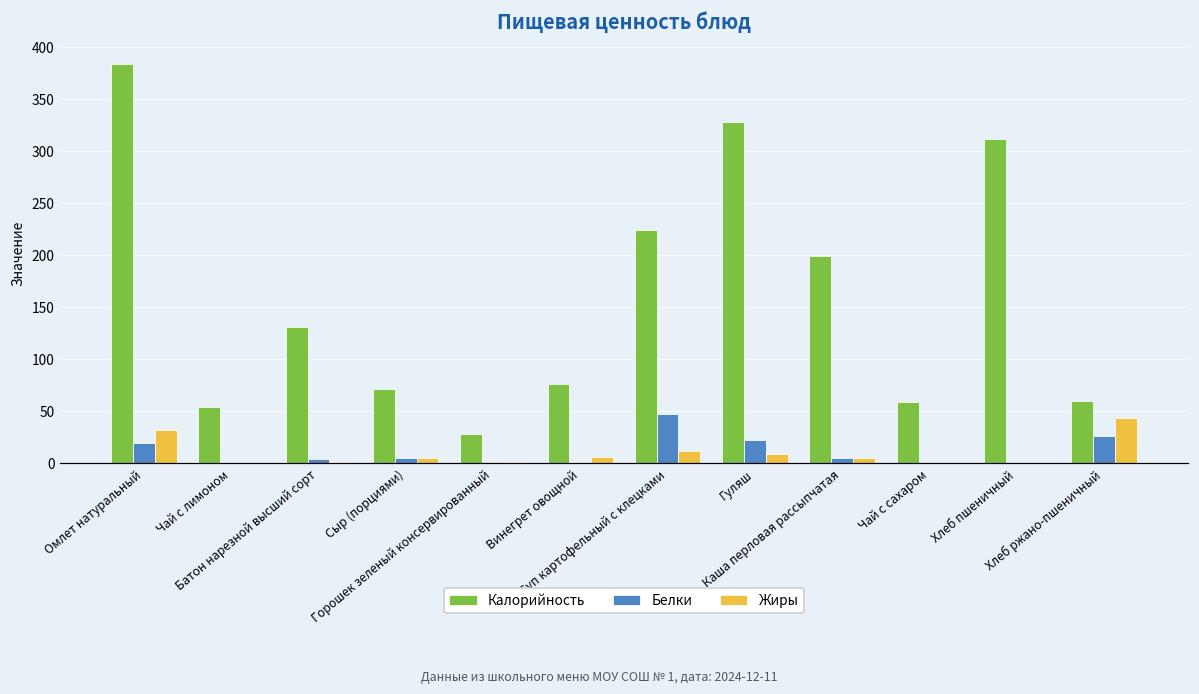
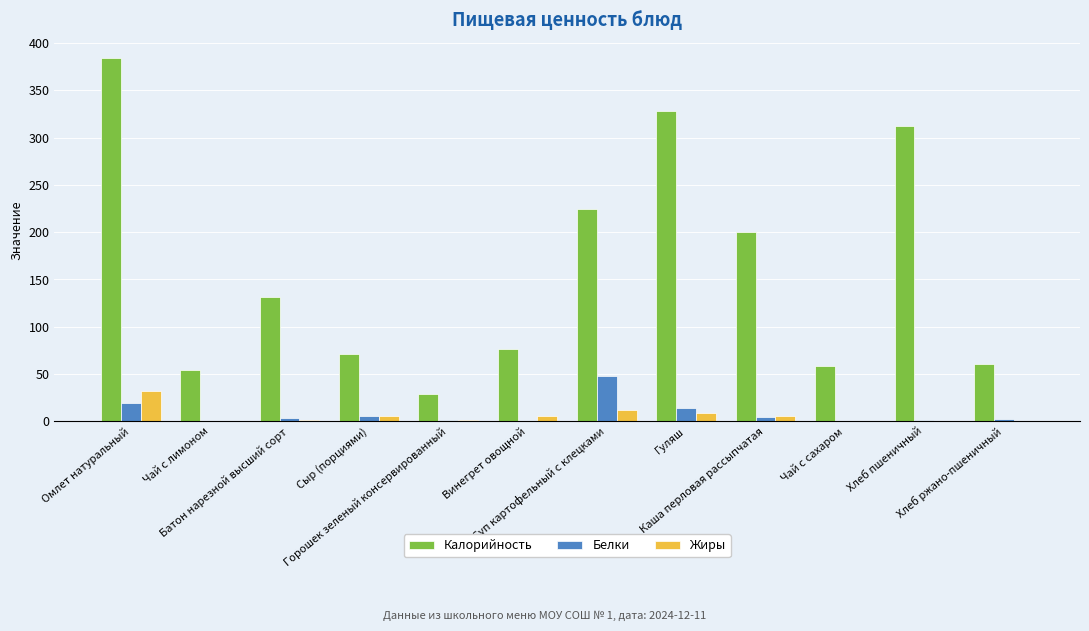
  {
    "Калорийность": {
      "Омлет натуральный": 380,
      "Чай с лимоном": 50,
      "Батон нарезной высший сорт": 130,
      "Сыр (порциями)": 70,
      "Горошек зеленый консервированный": 30,
      "Винегрет овощной": 80,
      "Суп картофельный с клецками": 220,
      "Гуляш": 330,
      "Каша перловая рассыпчатая": 200,
      "Чай с сахаром": 60,
      "Хлеб пшеничный": 310,
      "Хлеб ржано-пшеничный": 60
    },
    "Белки": {
      "Омлет натуральный": 20,
      "Батон нарезной высший сорт": 0,
      "Сыр (порциями)": 10,
      "Суп картофельный с клецками": 50,
-     "Гуляш": 20,
+     "Гуляш": 10,
      "Каша перловая рассыпчатая": 0,
-     "Хлеб ржано-пшеничный": 30
+     "Хлеб ржано-пшеничный": 0
    },
    "Жиры": {
      "Омлет натуральный": 30,
      "Чай с лимоном": 0,
      "Сыр (порциями)": 10,
      "Винегрет овощной": 10,
      "Суп картофельный с клецками": 10,
      "Гуляш": 10,
      "Каша перловая рассыпчатая": 10,
      "Чай с сахаром": 0,
-     "Хлеб ржано-пшеничный": 40
+     "Хлеб ржано-пшеничный": 0
    }
  }
